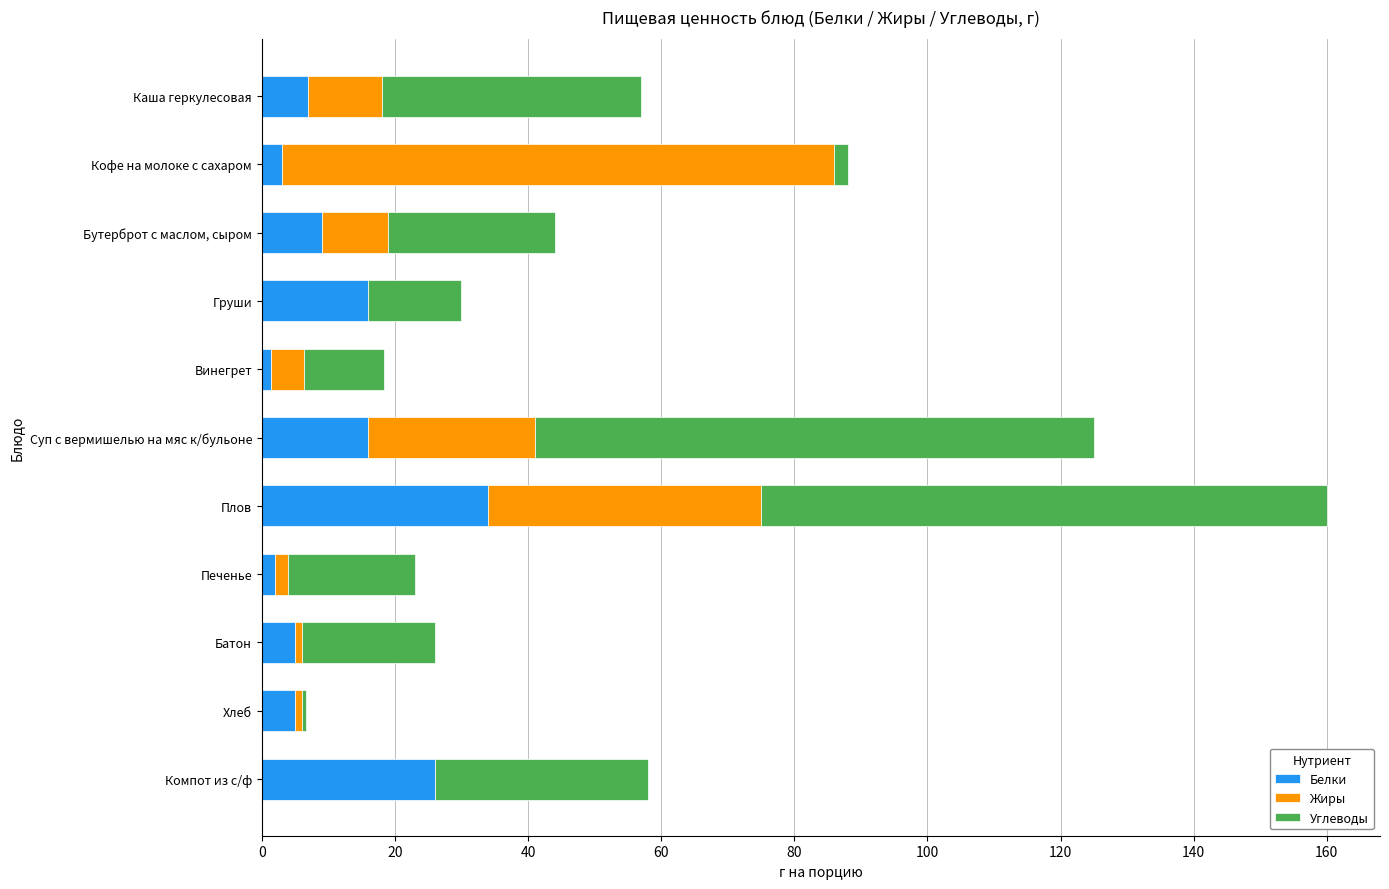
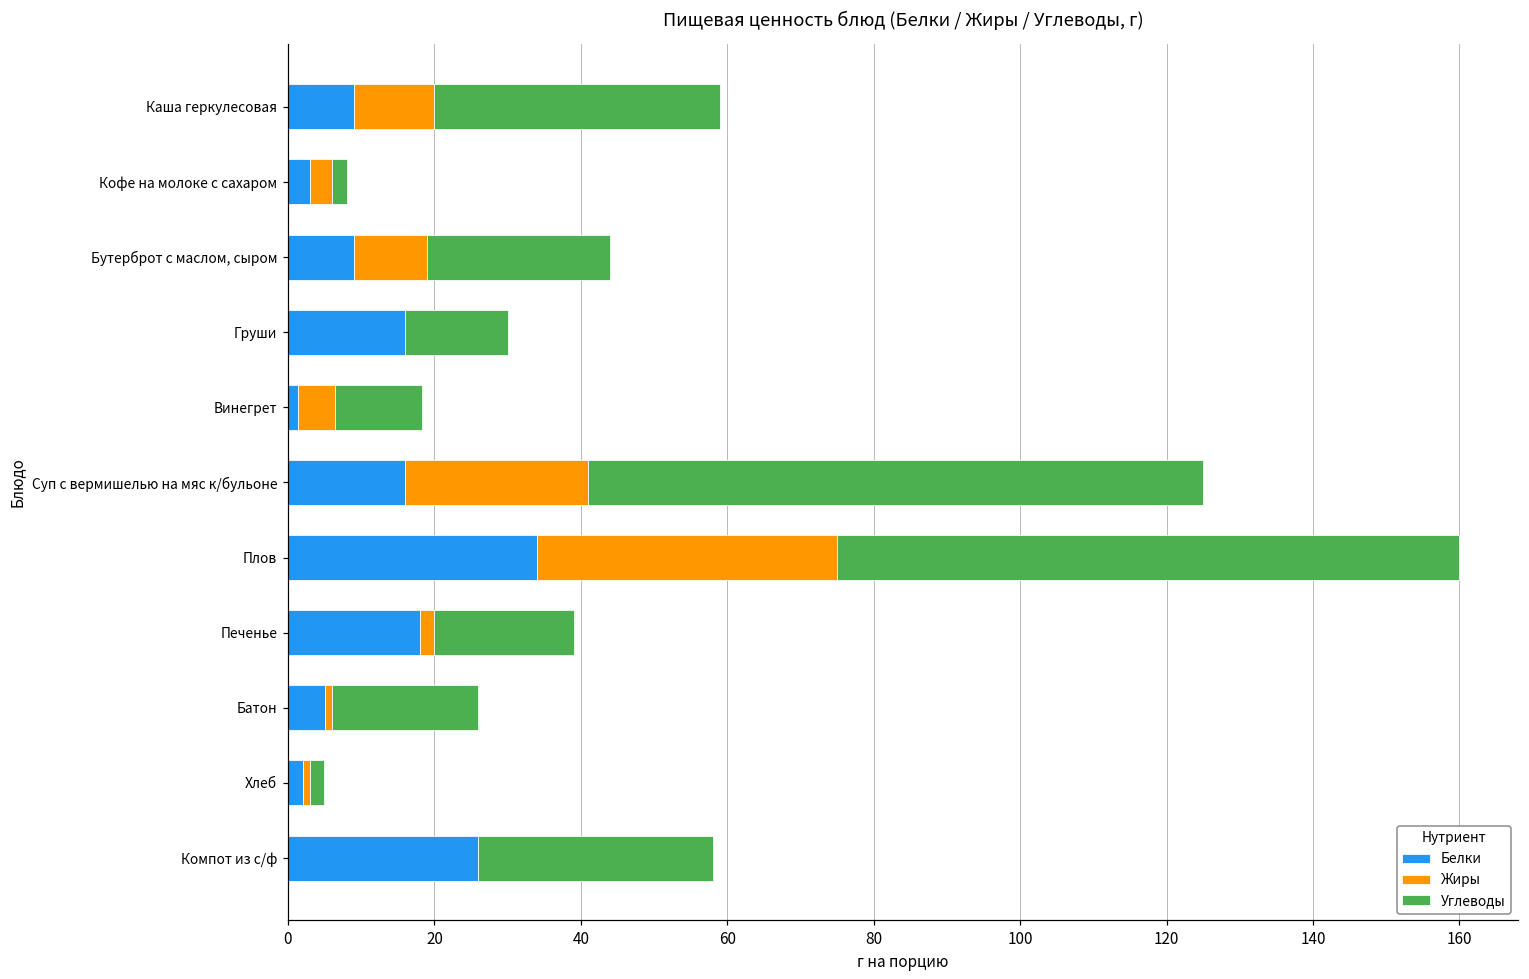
  {
    "Белки": {
-     "Каша геркулесовая": 7,
+     "Каша геркулесовая": 9,
      "Кофе на молоке с сахаром": 3,
      "Бутерброт с маслом, сыром": 9,
      "Груши": 16,
      "Винегрет": 1,
      "Суп с вермишелью на мяс к/бульоне": 16,
      "Плов": 34,
-     "Печенье": 2,
+     "Печенье": 18,
      "Батон": 5,
-     "Хлеб": 5,
+     "Хлеб": 2,
      "Компот из с/ф": 26
    },
    "Жиры": {
      "Каша геркулесовая": 11,
-     "Кофе на молоке с сахаром": 83,
+     "Кофе на молоке с сахаром": 3,
      "Бутерброт с маслом, сыром": 10,
      "Груши": 0,
      "Винегрет": 5,
      "Суп с вермишелью на мяс к/бульоне": 25,
      "Плов": 41,
      "Печенье": 2,
      "Батон": 1,
      "Хлеб": 1,
      "Компот из с/ф": 0
    },
    "Углеводы": {
      "Каша геркулесовая": 39,
      "Кофе на молоке с сахаром": 2,
      "Бутерброт с маслом, сыром": 25,
      "Груши": 14,
      "Винегрет": 12,
      "Суп с вермишелью на мяс к/бульоне": 84,
      "Плов": 85,
      "Печенье": 19,
      "Батон": 20,
-     "Хлеб": 1,
+     "Хлеб": 2,
      "Компот из с/ф": 32
    }
  }
